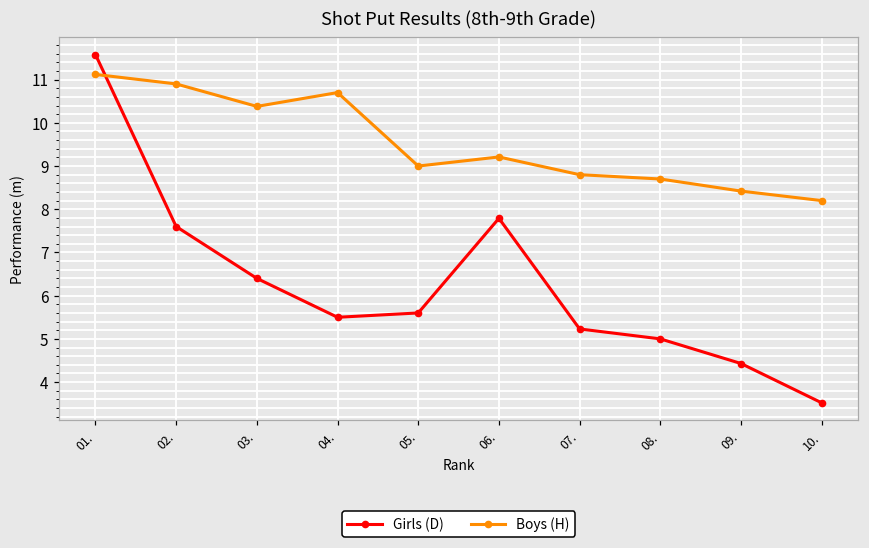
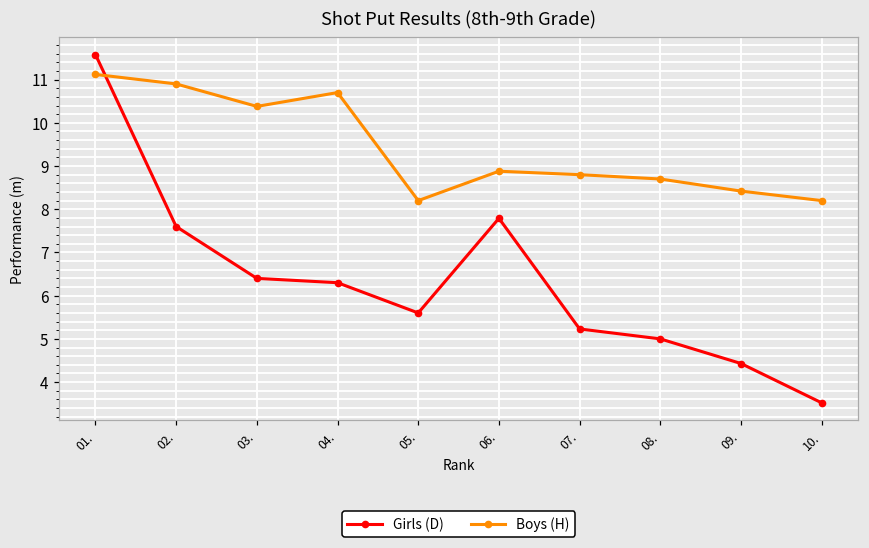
  {
    "Girls (D)": {
      "01.": 11.6,
      "02.": 7.6,
      "03.": 6.4,
-     "04.": 5.5,
+     "04.": 6.3,
      "05.": 5.6,
      "06.": 7.8,
      "07.": 5.2,
      "08.": 5.0,
      "09.": 4.4,
      "10.": 3.5
    },
    "Boys (H)": {
      "01.": 11.1,
      "02.": 10.9,
      "03.": 10.4,
      "04.": 10.7,
-     "05.": 9.0,
-     "06.": 9.2,
+     "05.": 8.2,
+     "06.": 8.9,
      "07.": 8.8,
      "08.": 8.7,
      "09.": 8.4,
      "10.": 8.2
    }
  }
